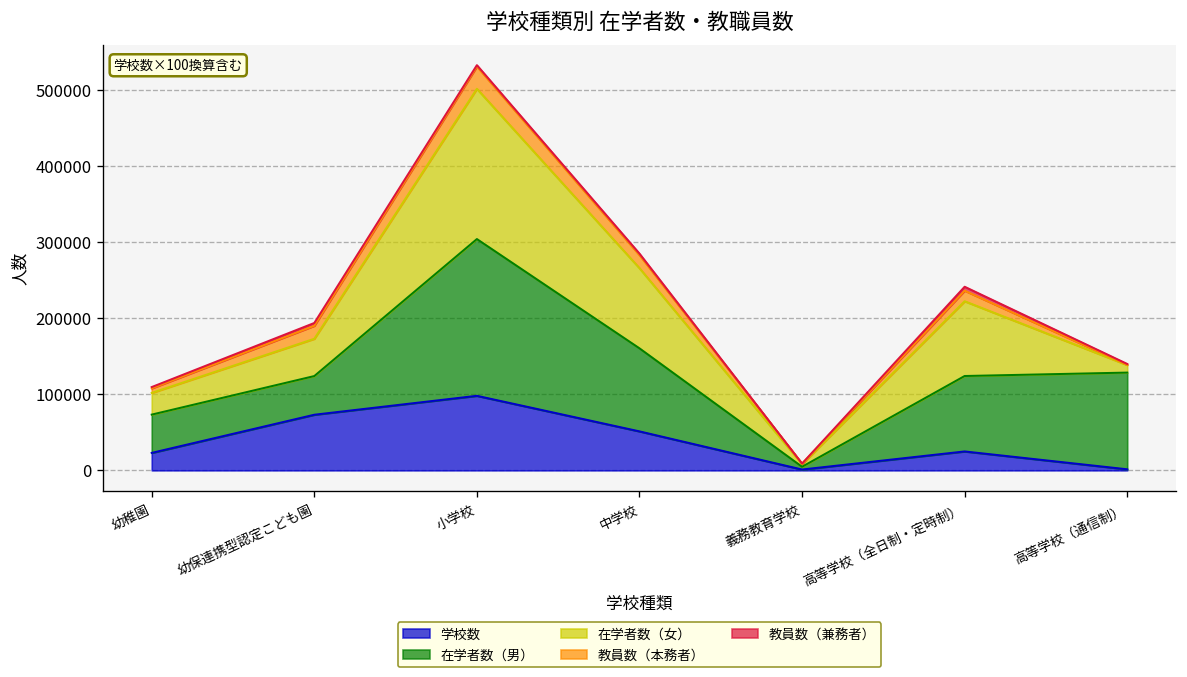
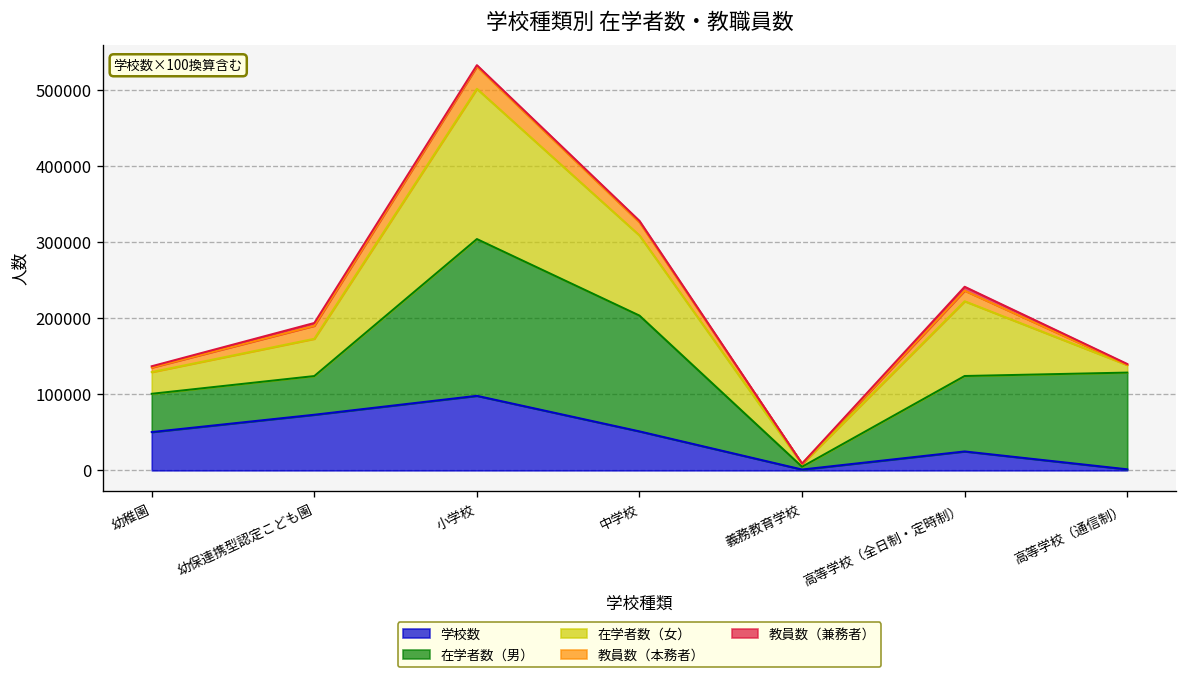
  {
    "学校数": {
-     "幼稚園": 20000,
+     "幼稚園": 50000,
      "幼保連携型認定こども園": 70000,
      "小学校": 100000,
      "中学校": 50000,
      "高等学校（全日制・定時制）": 20000,
      "高等学校（通信制）": 0
    },
    "在学者数（男）": {
      "幼稚園": 50000,
      "幼保連携型認定こども園": 50000,
      "小学校": 210000,
-     "中学校": 110000,
+     "中学校": 150000,
      "高等学校（全日制・定時制）": 100000,
      "高等学校（通信制）": 130000
    },
    "在学者数（女）": {
      "幼稚園": 30000,
      "幼保連携型認定こども園": 50000,
      "小学校": 200000,
      "中学校": 110000,
      "高等学校（全日制・定時制）": 100000
    },
    "教員数（本務者）": {
      "高等学校（全日制・定時制）": 10000
    },
    "教員数（兼務者）": {
      "高等学校（全日制・定時制）": 10000
    }
  }
